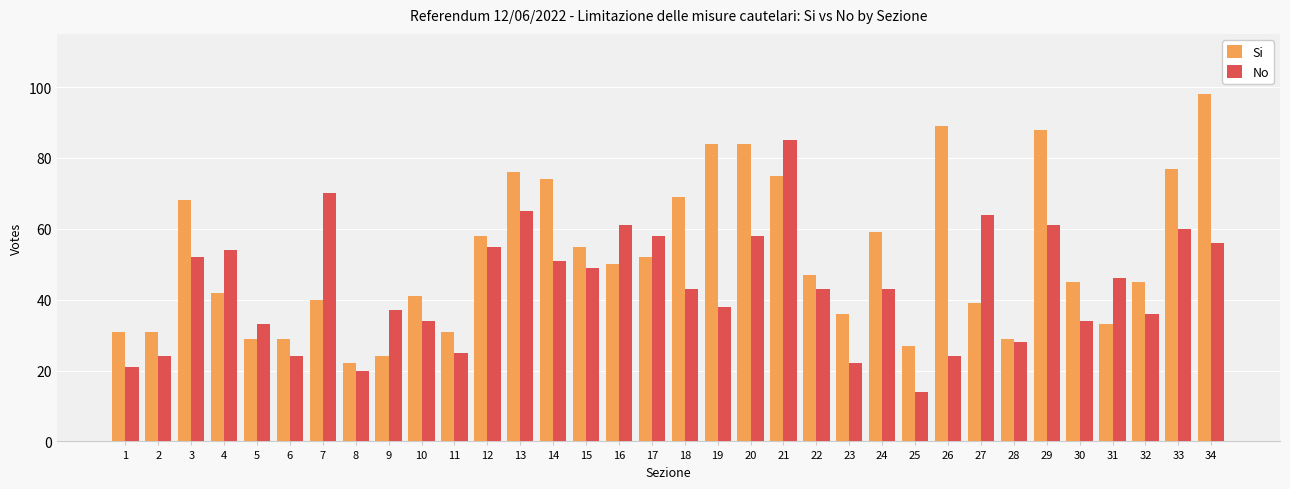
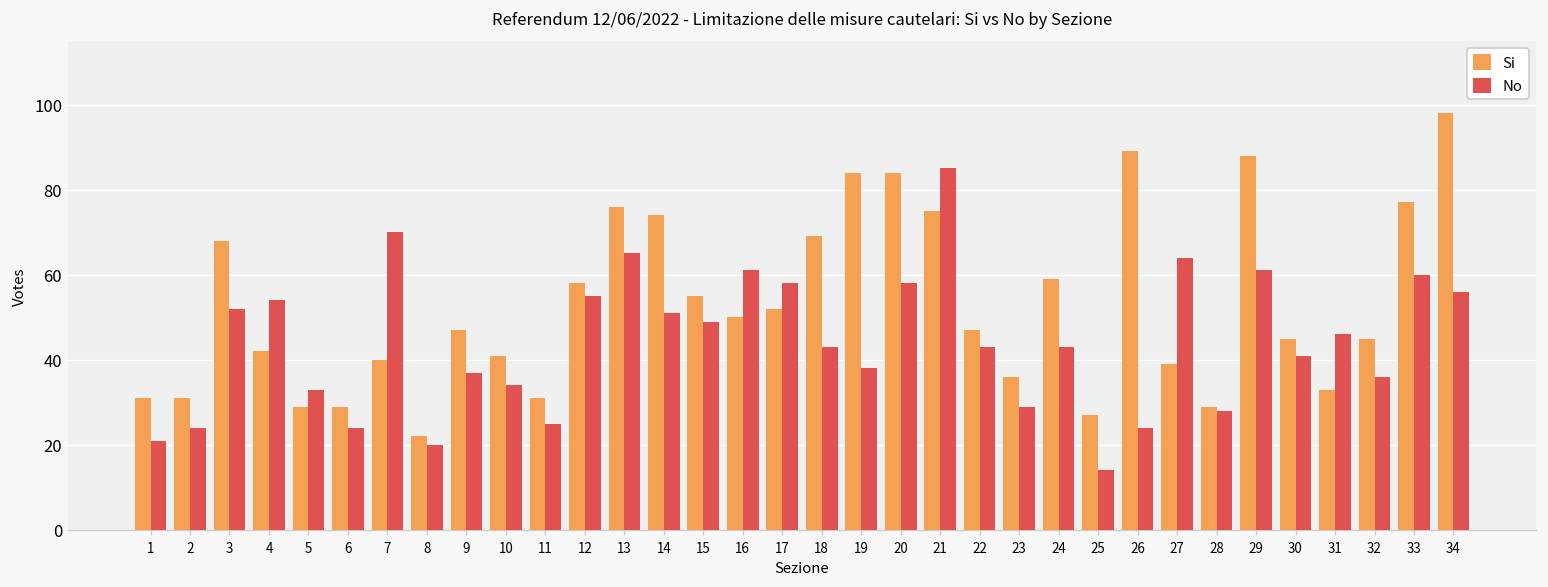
  {
    "Si": {
      "1": 31,
      "2": 31,
      "3": 68,
      "4": 42,
      "5": 29,
      "6": 29,
      "7": 40,
      "8": 22,
-     "9": 24,
+     "9": 47,
      "10": 41,
      "11": 31,
      "12": 58,
      "13": 76,
      "14": 74,
      "15": 55,
      "16": 50,
      "17": 52,
      "18": 69,
      "19": 84,
      "20": 84,
      "21": 75,
      "22": 47,
      "23": 36,
      "24": 59,
      "25": 27,
      "26": 89,
      "27": 39,
      "28": 29,
      "29": 88,
      "30": 45,
      "31": 33,
      "32": 45,
      "33": 77,
      "34": 98
    },
    "No": {
      "1": 21,
      "2": 24,
      "3": 52,
      "4": 54,
      "5": 33,
      "6": 24,
      "7": 70,
      "8": 20,
      "9": 37,
      "10": 34,
      "11": 25,
      "12": 55,
      "13": 65,
      "14": 51,
      "15": 49,
      "16": 61,
      "17": 58,
      "18": 43,
      "19": 38,
      "20": 58,
      "21": 85,
      "22": 43,
-     "23": 22,
+     "23": 29,
      "24": 43,
      "25": 14,
      "26": 24,
      "27": 64,
      "28": 28,
      "29": 61,
-     "30": 34,
+     "30": 41,
      "31": 46,
      "32": 36,
      "33": 60,
      "34": 56
    }
  }
